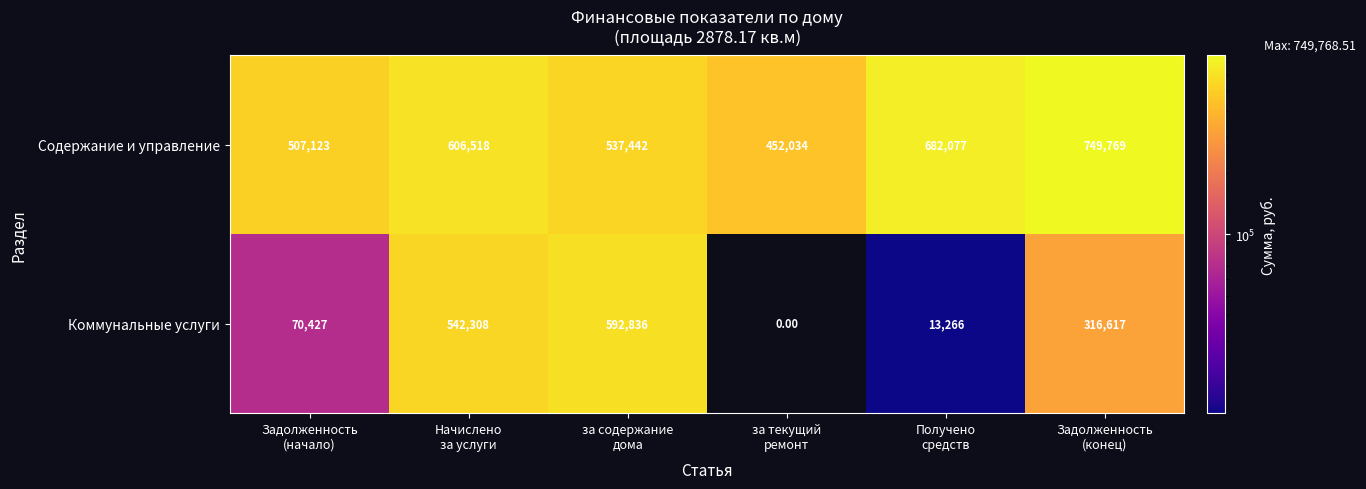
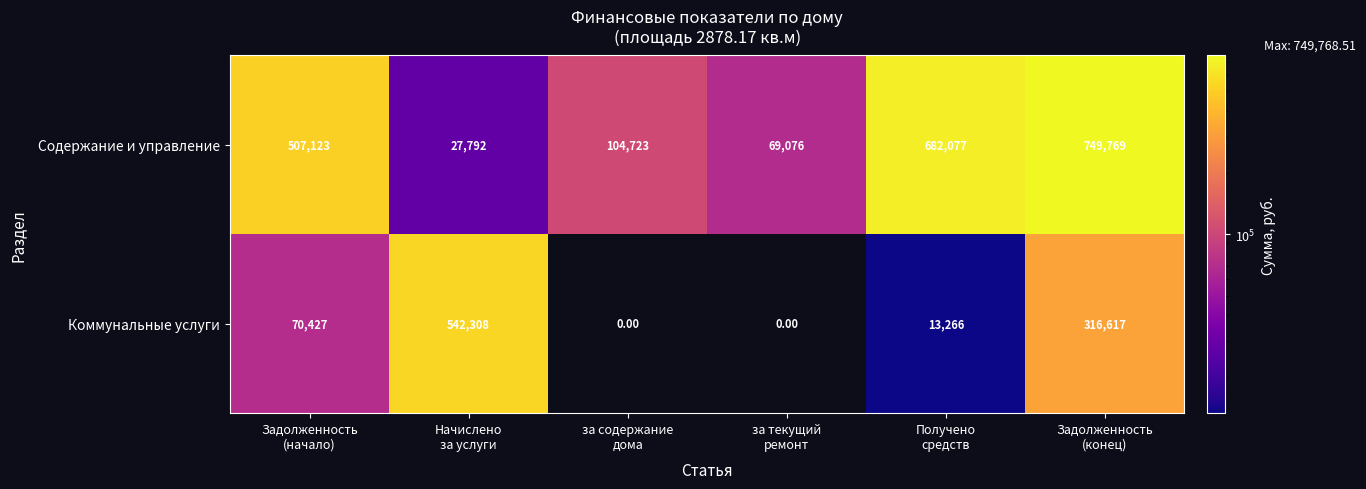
  {
    "Содержание и управление": {
      "Задолженность (начало)": "507,123",
-     "Начислено за услуги": "606,518",
-     "за содержание дома": "537,442",
-     "за текущий ремонт": "452,034",
+     "Начислено за услуги": "27,792",
+     "за содержание дома": "104,723",
+     "за текущий ремонт": "69,076",
      "Получено средств": "682,077",
      "Задолженность (конец)": "749,769"
    },
    "Коммунальные услуги": {
      "Задолженность (начало)": "70,427",
      "Начислено за услуги": "542,308",
-     "за содержание дома": "592,836",
+     "за содержание дома": "0.00",
      "за текущий ремонт": "0.00",
      "Получено средств": "13,266",
      "Задолженность (конец)": "316,617"
    }
  }
